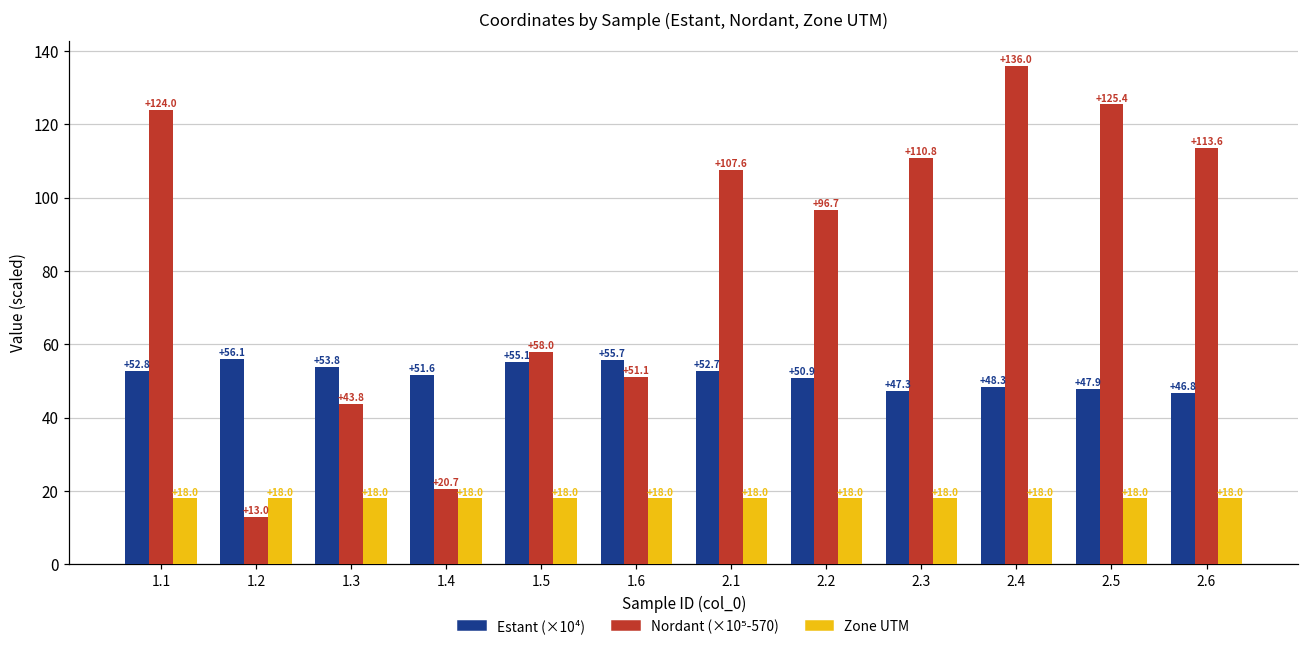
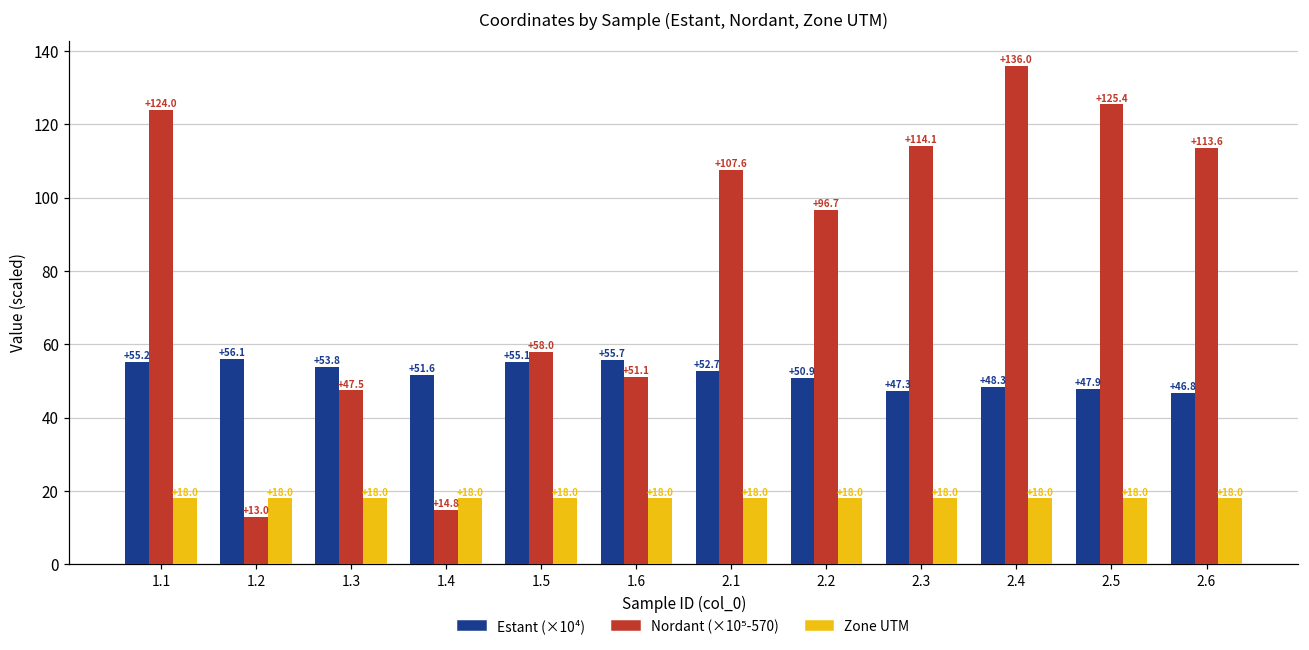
  {
    "Estant (×10⁴)": {
-     "1.1": "+52.8",
+     "1.1": "+55.2",
      "1.2": "+56.1",
      "1.3": "+53.8",
      "1.4": "+51.6",
      "1.5": "+55.1",
      "1.6": "+55.7",
      "2.1": "+52.7",
      "2.2": "+50.9",
      "2.3": "+47.3",
      "2.4": "+48.3",
      "2.5": "+47.9",
      "2.6": "+46.8"
    },
    "Nordant (×10⁵-570)": {
      "1.1": "+124.0",
      "1.2": "+13.0",
-     "1.3": "+43.8",
-     "1.4": "+20.7",
+     "1.3": "+47.5",
+     "1.4": "+14.8",
      "1.5": "+58.0",
      "1.6": "+51.1",
      "2.1": "+107.6",
      "2.2": "+96.7",
-     "2.3": "+110.8",
+     "2.3": "+114.1",
      "2.4": "+136.0",
      "2.5": "+125.4",
      "2.6": "+113.6"
    },
    "Zone UTM": {
      "1.1": "+18.0",
      "1.2": "+18.0",
      "1.3": "+18.0",
      "1.4": "+18.0",
      "1.5": "+18.0",
      "1.6": "+18.0",
      "2.1": "+18.0",
      "2.2": "+18.0",
      "2.3": "+18.0",
      "2.4": "+18.0",
      "2.5": "+18.0",
      "2.6": "+18.0"
    }
  }
